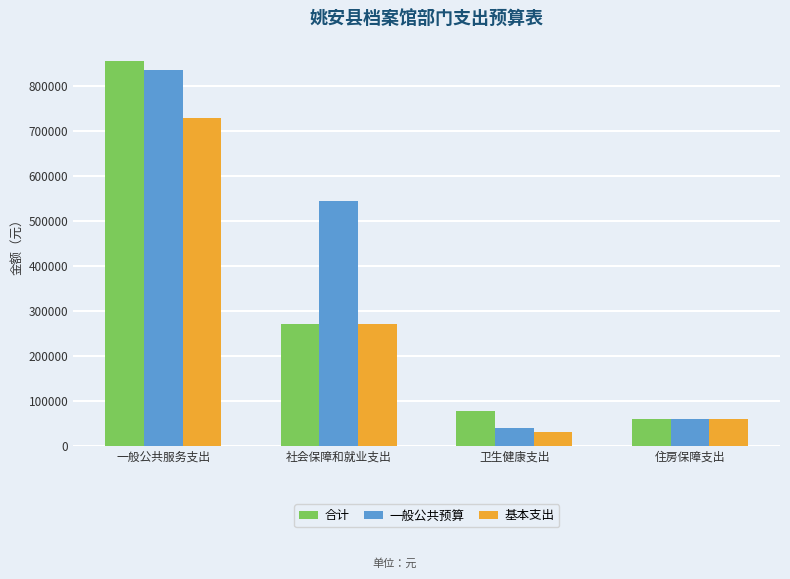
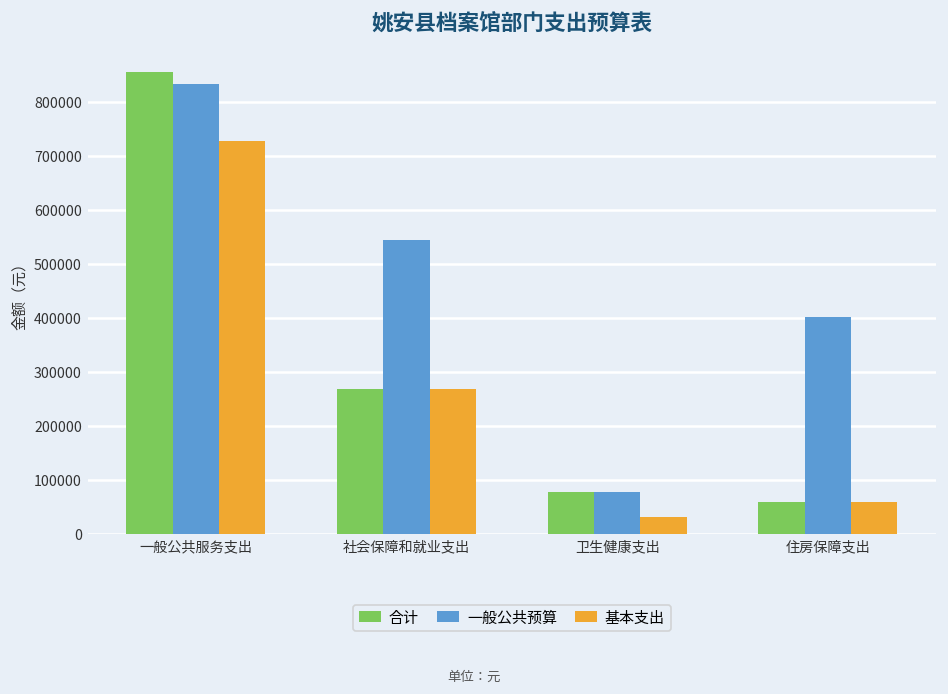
  {
    "合计": {
      "一般公共服务支出": 850000,
      "社会保障和就业支出": 270000,
      "卫生健康支出": 80000,
      "住房保障支出": 60000
    },
    "一般公共预算": {
      "一般公共服务支出": 830000,
      "社会保障和就业支出": 540000,
-     "卫生健康支出": 40000,
-     "住房保障支出": 60000
+     "卫生健康支出": 80000,
+     "住房保障支出": 400000
    },
    "基本支出": {
      "一般公共服务支出": 730000,
      "社会保障和就业支出": 270000,
      "卫生健康支出": 30000,
      "住房保障支出": 60000
    }
  }
